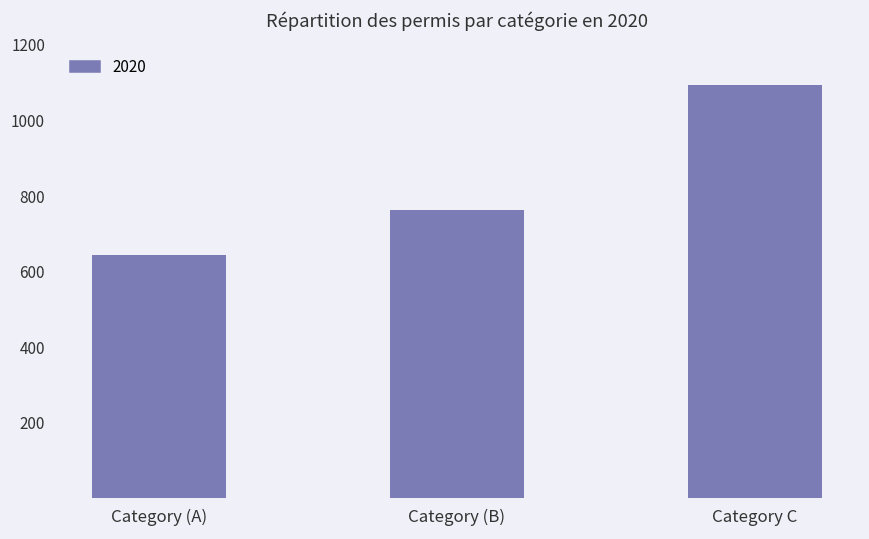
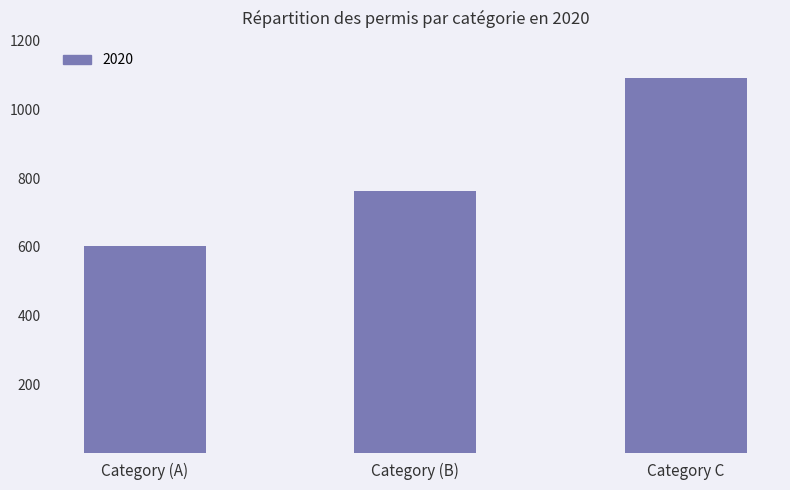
  {
-   "Category (A)": 640,
+   "Category (A)": 600,
    "Category (B)": 760,
    "Category C": 1090
  }
